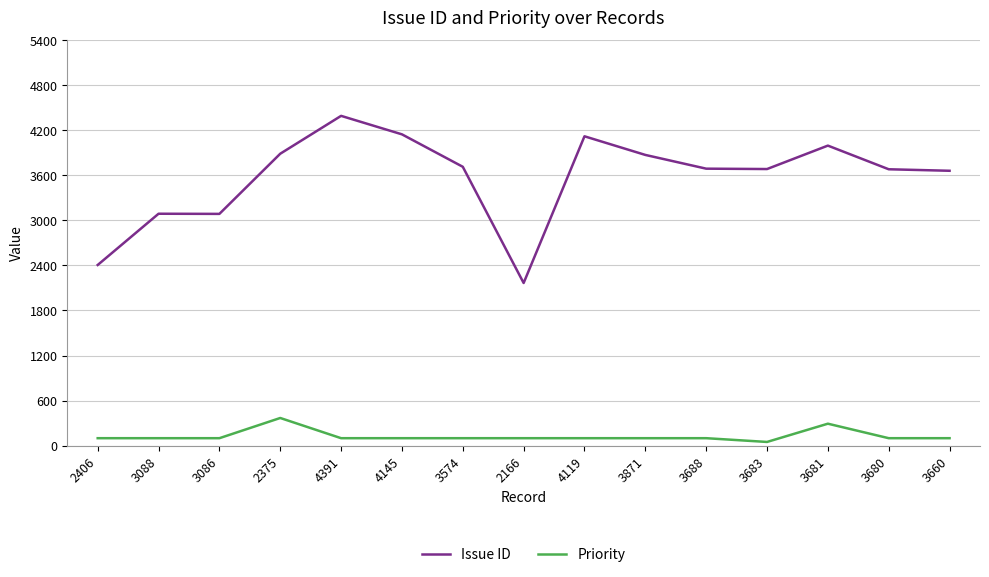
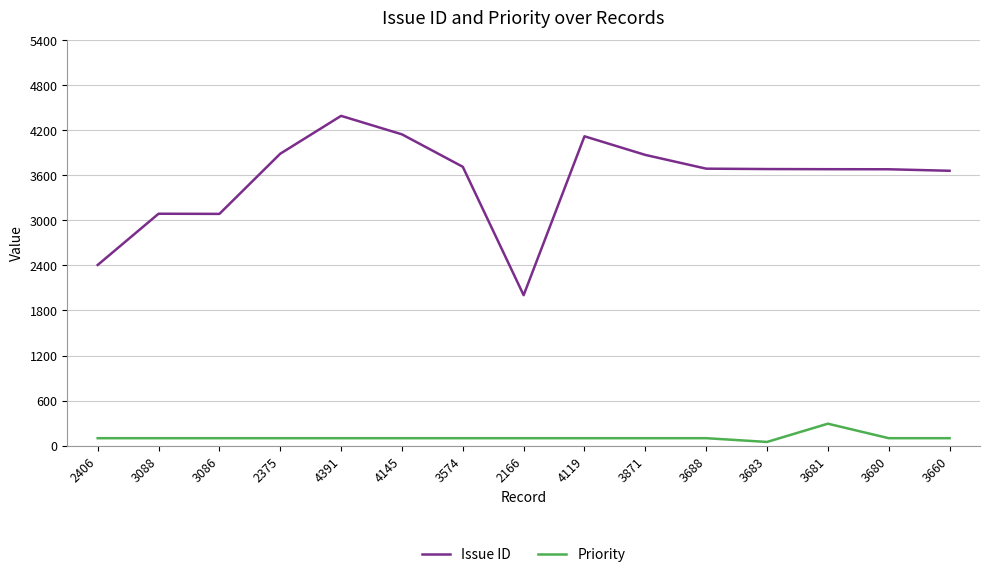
  {
    "Issue ID": {
      "2406": 2400,
      "3088": 3100,
      "3086": 3100,
      "2375": 3900,
      "4391": 4400,
      "4145": 4100,
      "3574": 3700,
-     "2166": 2200,
+     "2166": 2000,
      "4119": 4100,
      "3871": 3900,
      "3688": 3700,
      "3683": 3700,
-     "3681": 4000,
+     "3681": 3700,
      "3680": 3700,
      "3660": 3700
    },
    "Priority": {
      "2406": 100,
      "3088": 100,
      "3086": 100,
-     "2375": 400,
+     "2375": 100,
      "4391": 100,
      "4145": 100,
      "3574": 100,
      "2166": 100,
      "4119": 100,
      "3871": 100,
      "3688": 100,
      "3683": 100,
      "3681": 300,
      "3680": 100,
      "3660": 100
    }
  }
